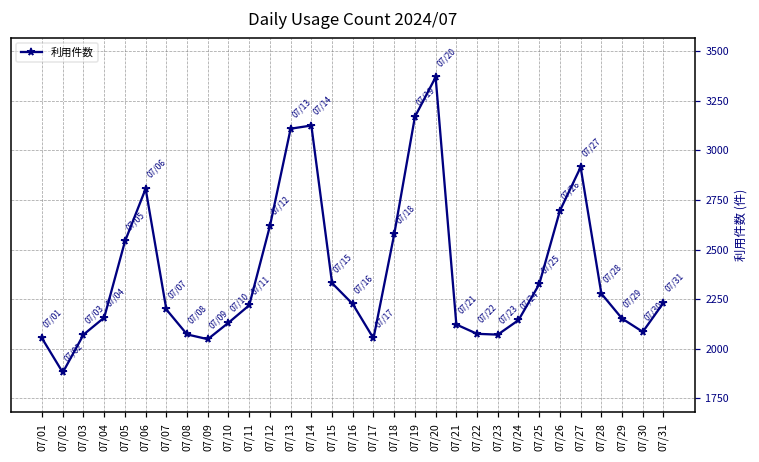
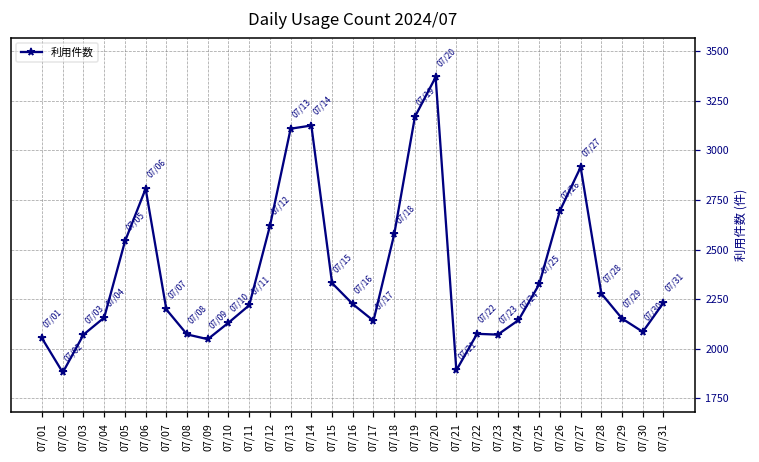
  {
    "07/02": 1880,
    "07/09": 2050,
    "07/13": 3110,
-   "07/17": 2050,
-   "07/21": 2120,
+   "07/17": 2140,
+   "07/21": 1890,
    "07/23": 2070,
    "07/30": 2090
  }
